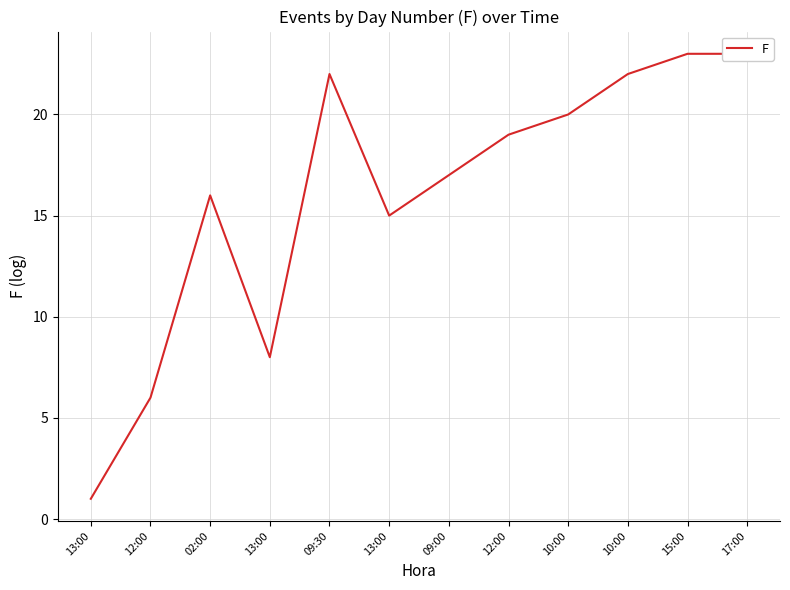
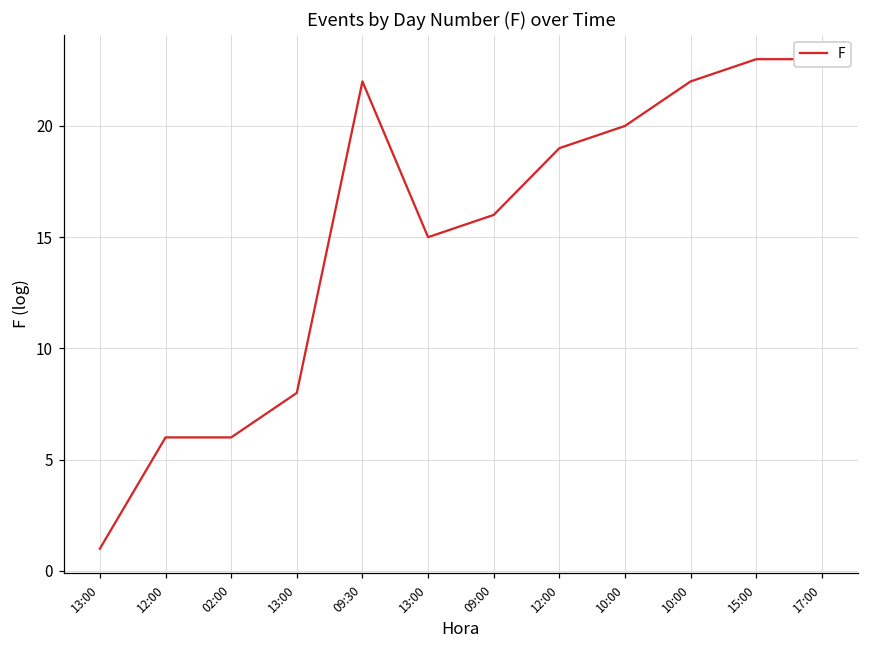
  {
-   "02:00": 16,
+   "02:00": 6,
    "09:30": 22,
-   "09:00": 17,
+   "09:00": 16,
    "15:00": 23
  }
